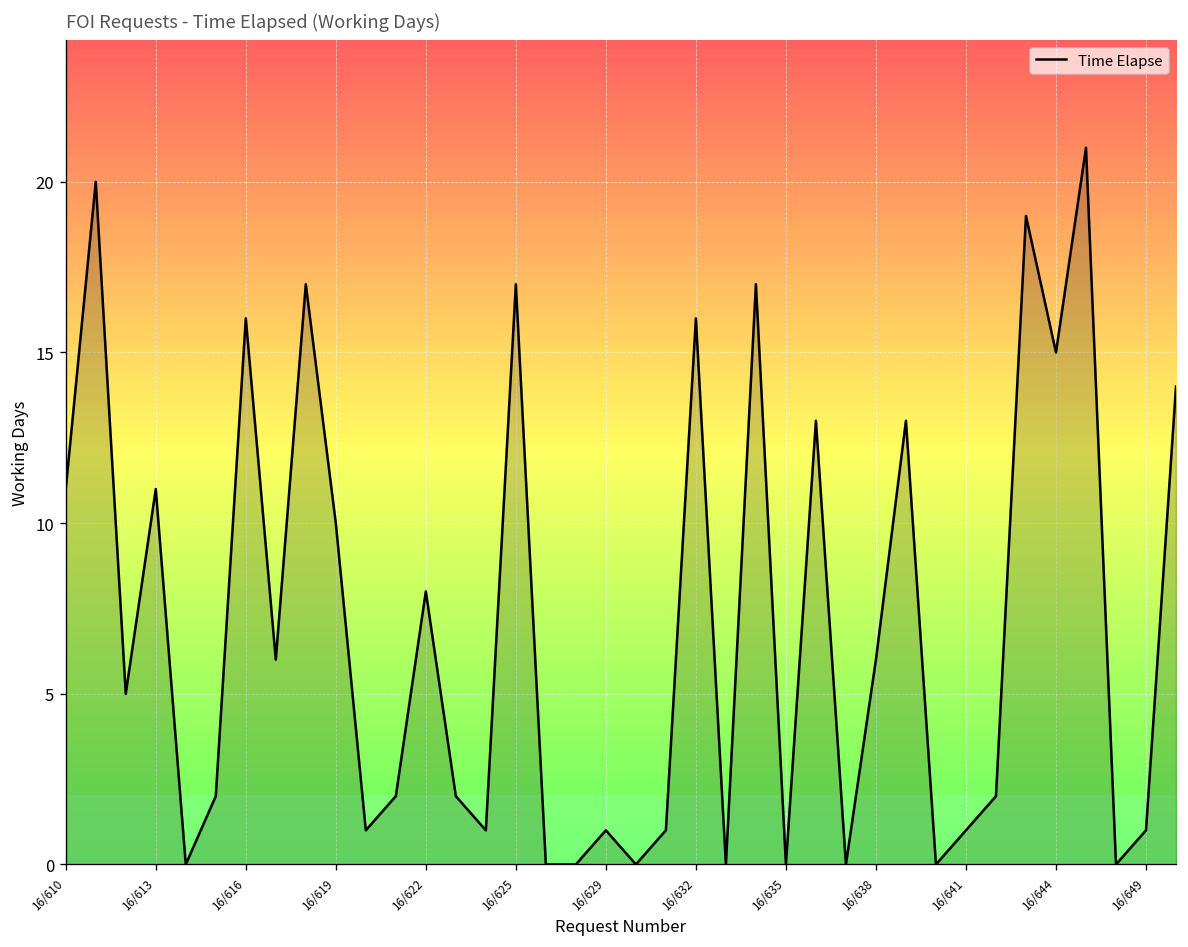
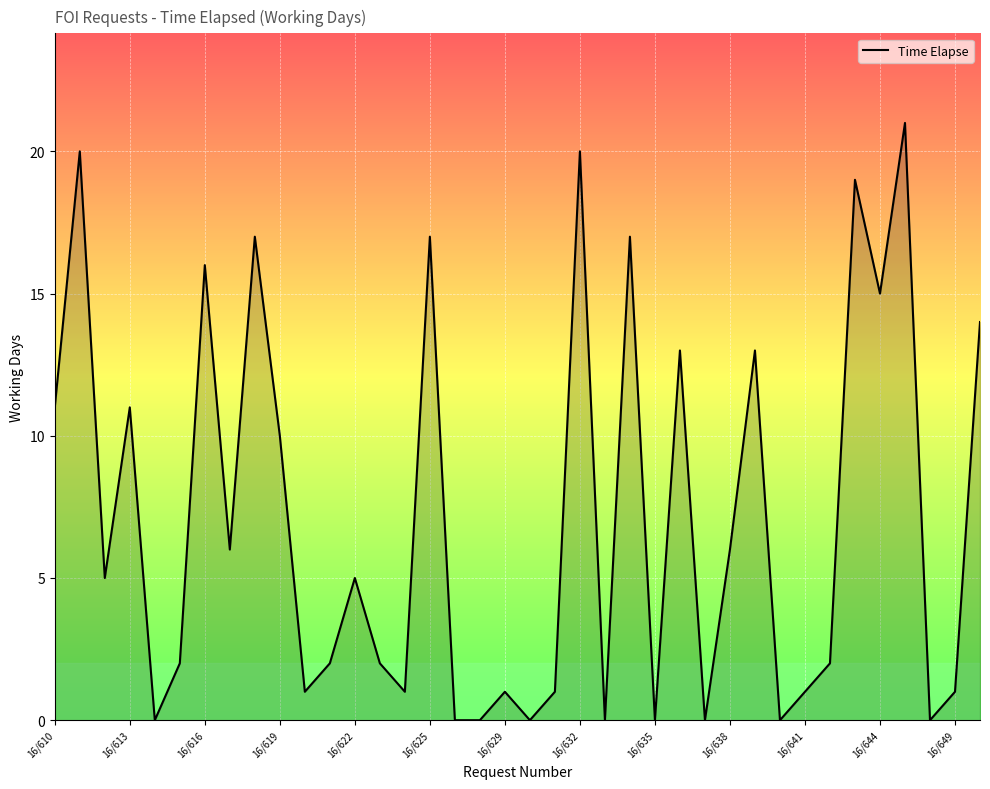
  {
    "16/610": 11,
    "16/613": 11,
    "16/616": 16,
    "16/619": 10,
-   "16/622": 8,
+   "16/622": 5,
    "16/625": 17,
-   "16/632": 16,
+   "16/632": 20,
    "16/638": 6,
    "16/644": 15
  }
